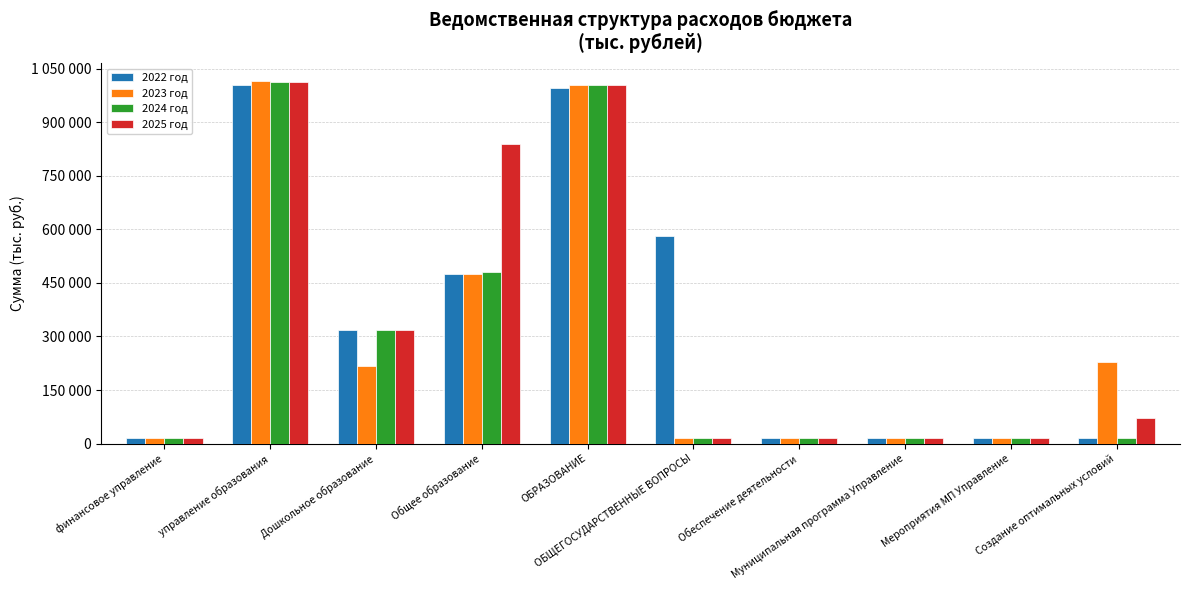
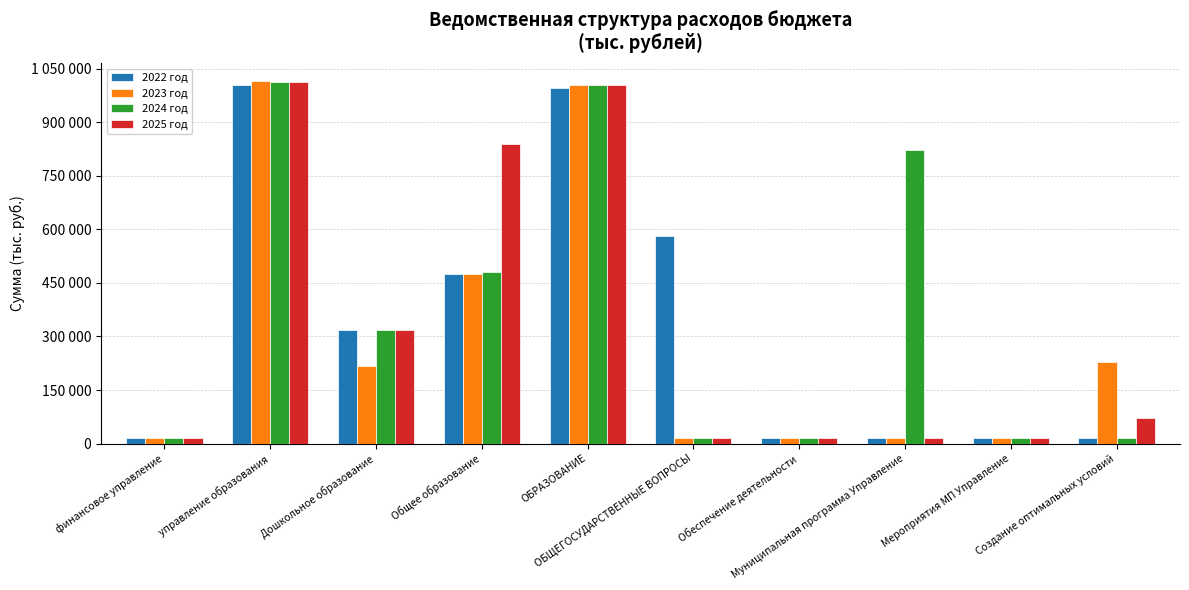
  {
    "2022 год": {
      "финансовое управление": 20000,
      "управление образования": 1010000,
      "Дошкольное образование": 320000,
      "Общее образование": 480000,
      "ОБРАЗОВАНИЕ": 1000000,
      "ОБЩЕГОСУДАРСТВЕННЫЕ ВОПРОСЫ": 580000,
      "Обеспечение деятельности": 20000,
      "Муниципальная программа Управление": 20000,
      "Мероприятия МП Управление": 20000,
      "Создание оптимальных условий": 20000
    },
    "2023 год": {
      "финансовое управление": 20000,
      "управление образования": 1020000,
      "Дошкольное образование": 220000,
      "Общее образование": 480000,
      "ОБРАЗОВАНИЕ": 1010000,
      "ОБЩЕГОСУДАРСТВЕННЫЕ ВОПРОСЫ": 20000,
      "Обеспечение деятельности": 20000,
      "Муниципальная программа Управление": 20000,
      "Мероприятия МП Управление": 20000,
      "Создание оптимальных условий": 230000
    },
    "2024 год": {
      "финансовое управление": 20000,
      "управление образования": 1010000,
      "Дошкольное образование": 320000,
      "Общее образование": 480000,
      "ОБРАЗОВАНИЕ": 1010000,
      "ОБЩЕГОСУДАРСТВЕННЫЕ ВОПРОСЫ": 20000,
      "Обеспечение деятельности": 20000,
-     "Муниципальная программа Управление": 20000,
+     "Муниципальная программа Управление": 820000,
      "Мероприятия МП Управление": 20000,
      "Создание оптимальных условий": 20000
    },
    "2025 год": {
      "финансовое управление": 20000,
      "управление образования": 1010000,
      "Дошкольное образование": 320000,
      "Общее образование": 840000,
      "ОБРАЗОВАНИЕ": 1010000,
      "ОБЩЕГОСУДАРСТВЕННЫЕ ВОПРОСЫ": 20000,
      "Обеспечение деятельности": 20000,
      "Муниципальная программа Управление": 20000,
      "Мероприятия МП Управление": 20000,
      "Создание оптимальных условий": 70000
    }
  }
